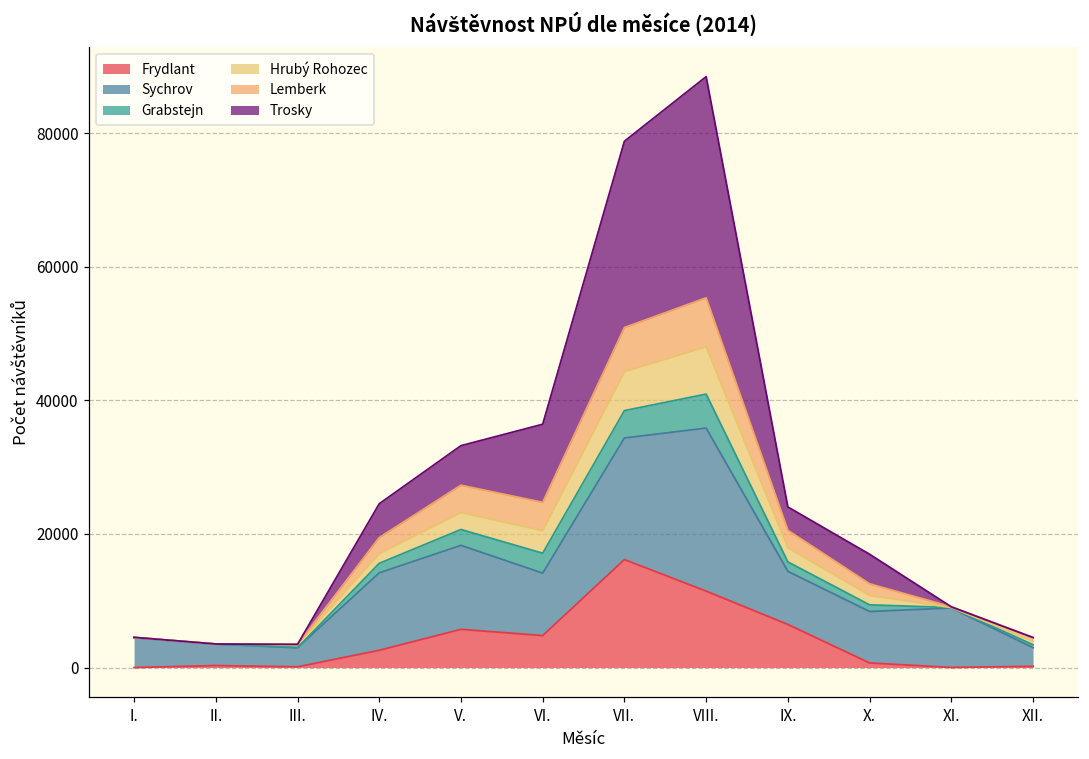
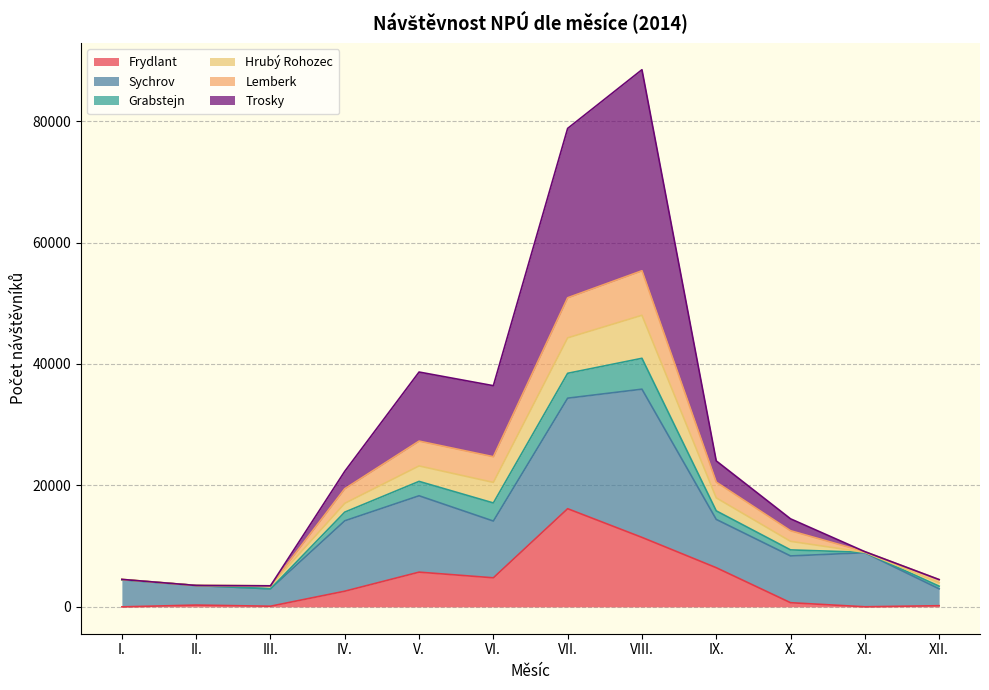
  {
    "Frydlant": {
      "I.": 0,
      "II.": 0,
      "III.": 0,
      "IV.": 3000,
      "V.": 6000,
      "VI.": 5000,
      "VII.": 16000,
      "VIII.": 11000,
      "IX.": 6000,
      "X.": 1000,
      "XI.": 0,
      "XII.": 0
    },
    "Trosky": {
-     "IV.": 5000,
-     "V.": 6000,
+     "IV.": 3000,
+     "V.": 11000,
      "VI.": 12000,
      "VII.": 28000,
      "VIII.": 33000,
      "IX.": 3000,
-     "X.": 4000
+     "X.": 2000
    }
  }
